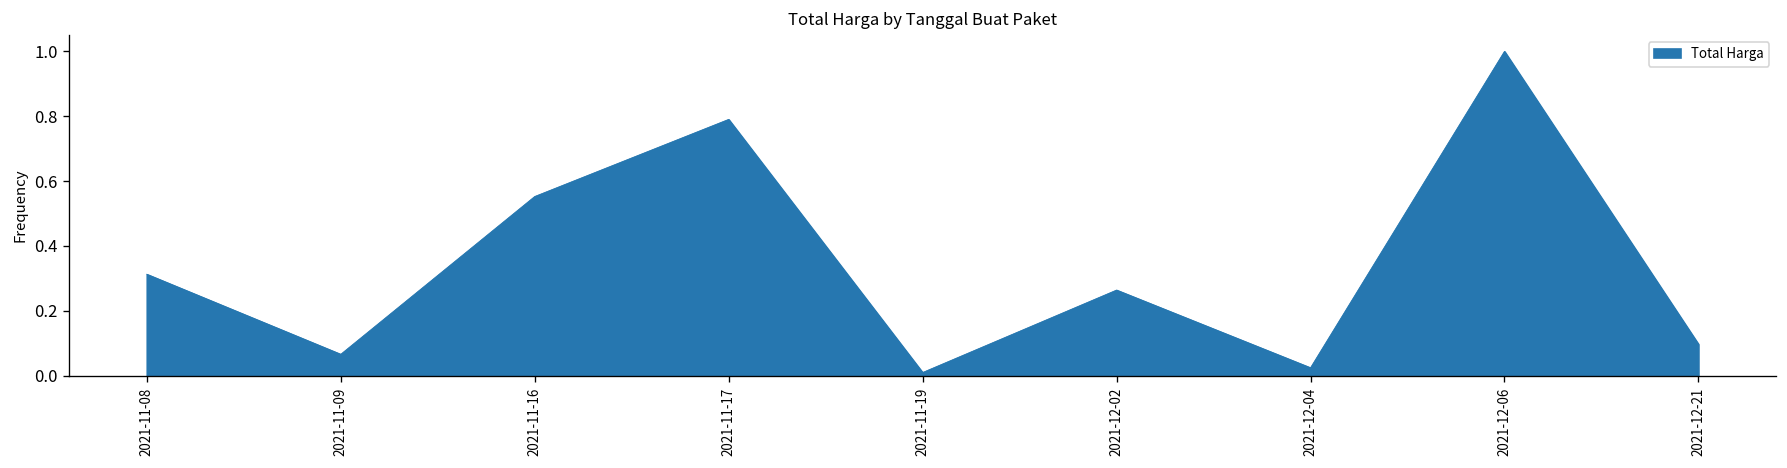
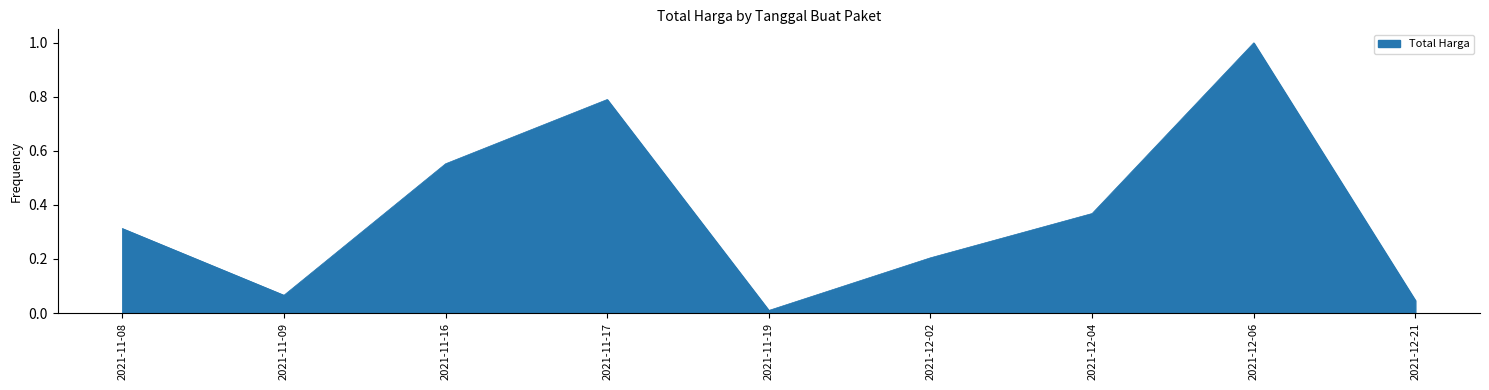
  {
    "2021-11-08": 0.31,
    "2021-11-09": 0.07,
    "2021-11-16": 0.55,
    "2021-11-17": 0.79,
    "2021-11-19": 0.01,
-   "2021-12-02": 0.26,
-   "2021-12-04": 0.02,
+   "2021-12-02": 0.20,
+   "2021-12-04": 0.37,
    "2021-12-06": 1.00,
-   "2021-12-21": 0.10
+   "2021-12-21": 0.05
  }
